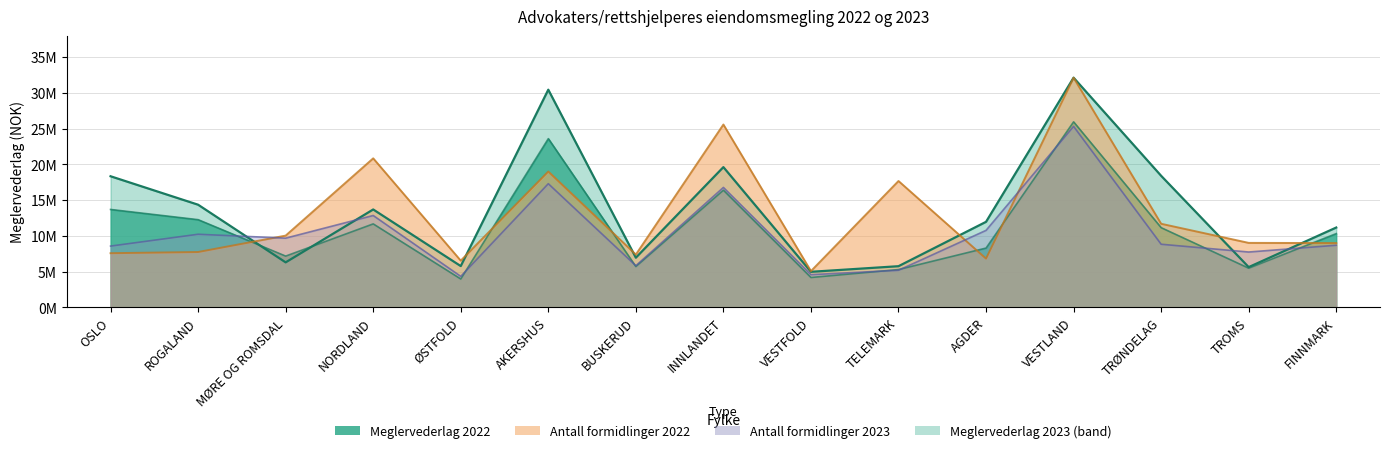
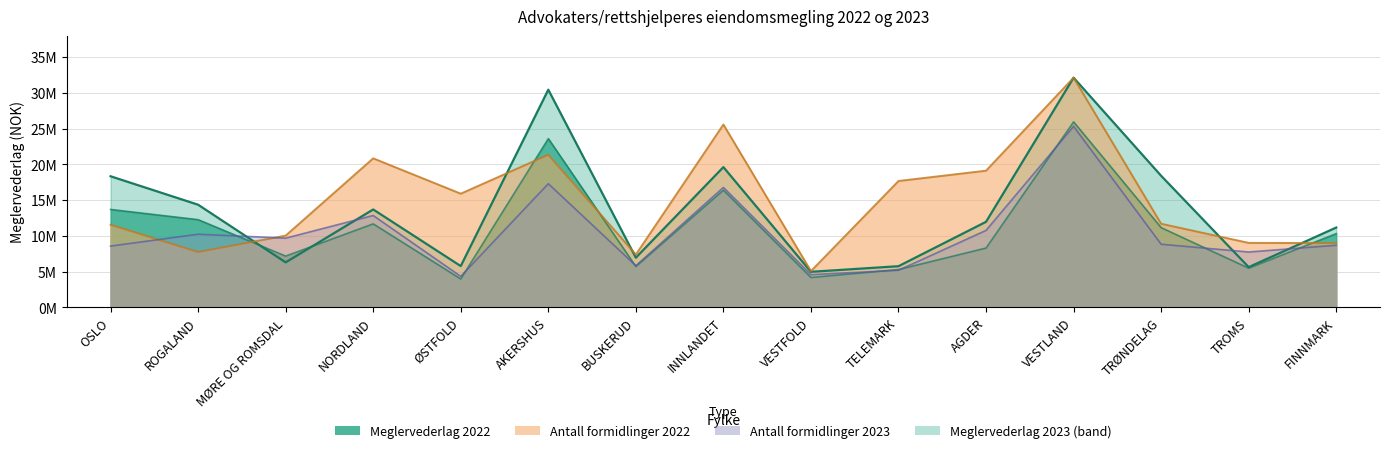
  {
    "Antall formidlinger 2022": {
-     "OSLO": 8000000,
+     "OSLO": 12000000,
      "ROGALAND": 8000000,
      "NORDLAND": 21000000,
-     "ØSTFOLD": 7000000,
-     "AKERSHUS": 19000000,
+     "ØSTFOLD": 16000000,
+     "AKERSHUS": 21000000,
      "BUSKERUD": 7000000,
      "INNLANDET": 26000000,
      "TELEMARK": 18000000,
-     "AGDER": 7000000,
+     "AGDER": 19000000,
      "TRØNDELAG": 12000000,
      "TROMS": 9000000
    }
  }
